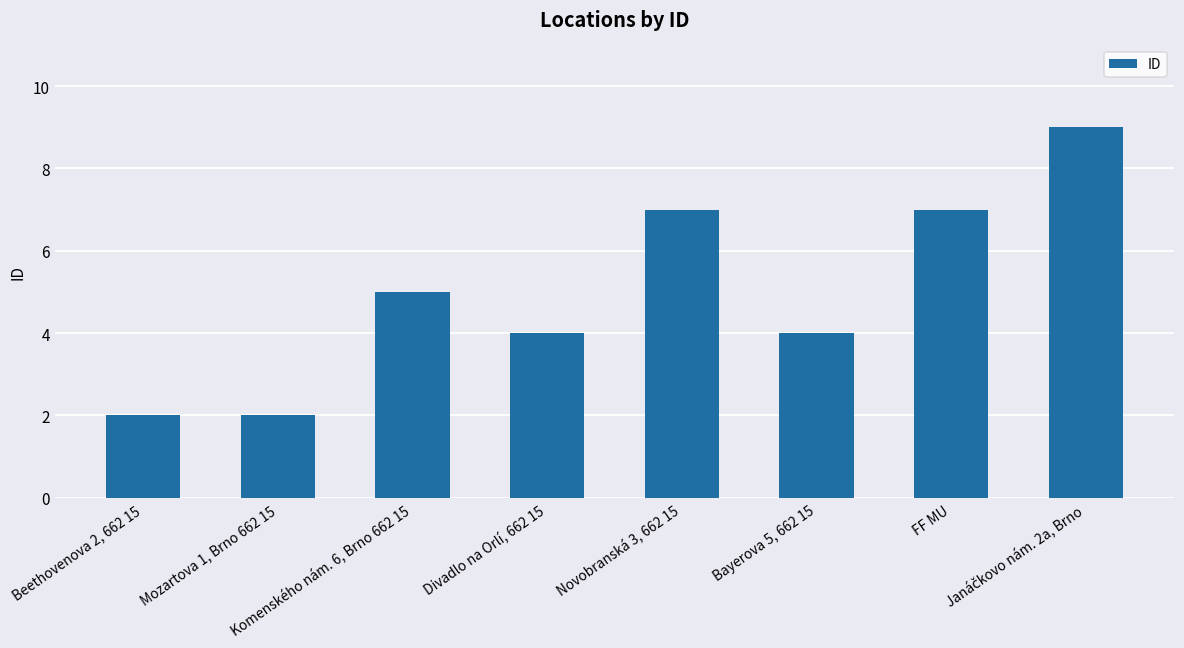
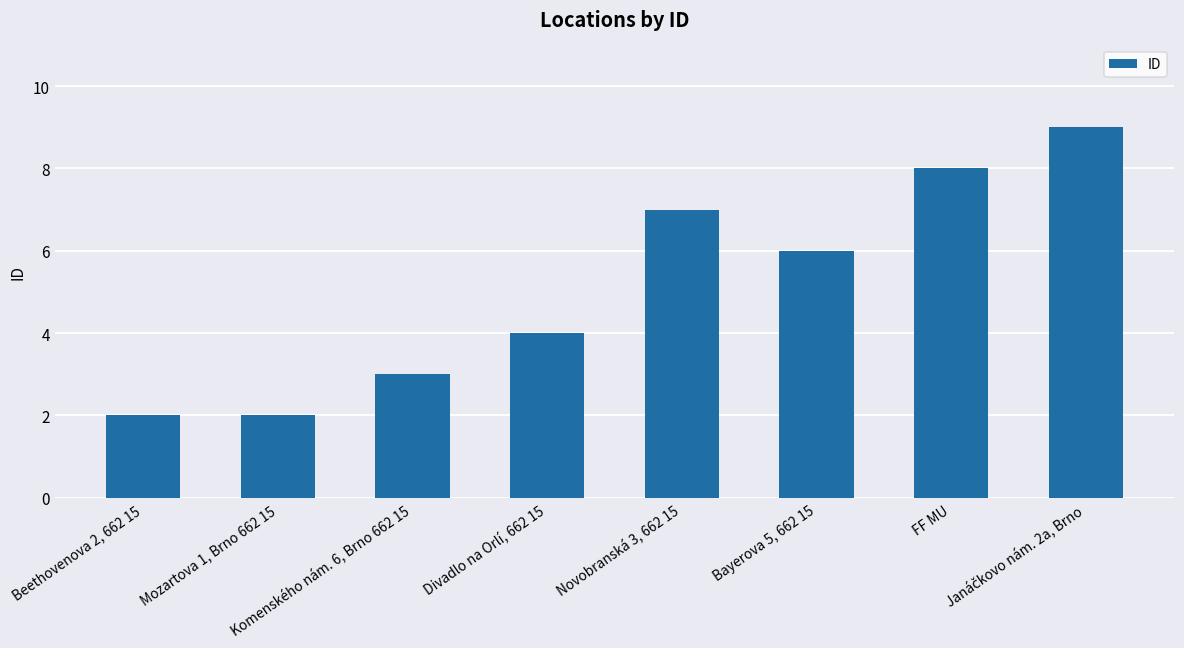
  {
    "Beethovenova 2, 662 15": 2,
    "Mozartova 1, Brno 662 15": 2,
-   "Komenského nám. 6, Brno 662 15": 5,
+   "Komenského nám. 6, Brno 662 15": 3,
    "Divadlo na Orlí, 662 15": 4,
    "Novobranská 3, 662 15": 7,
-   "Bayerova 5, 662 15": 4,
-   "FF MU": 7,
+   "Bayerova 5, 662 15": 6,
+   "FF MU": 8,
    "Janáčkovo nám. 2a, Brno": 9
  }
